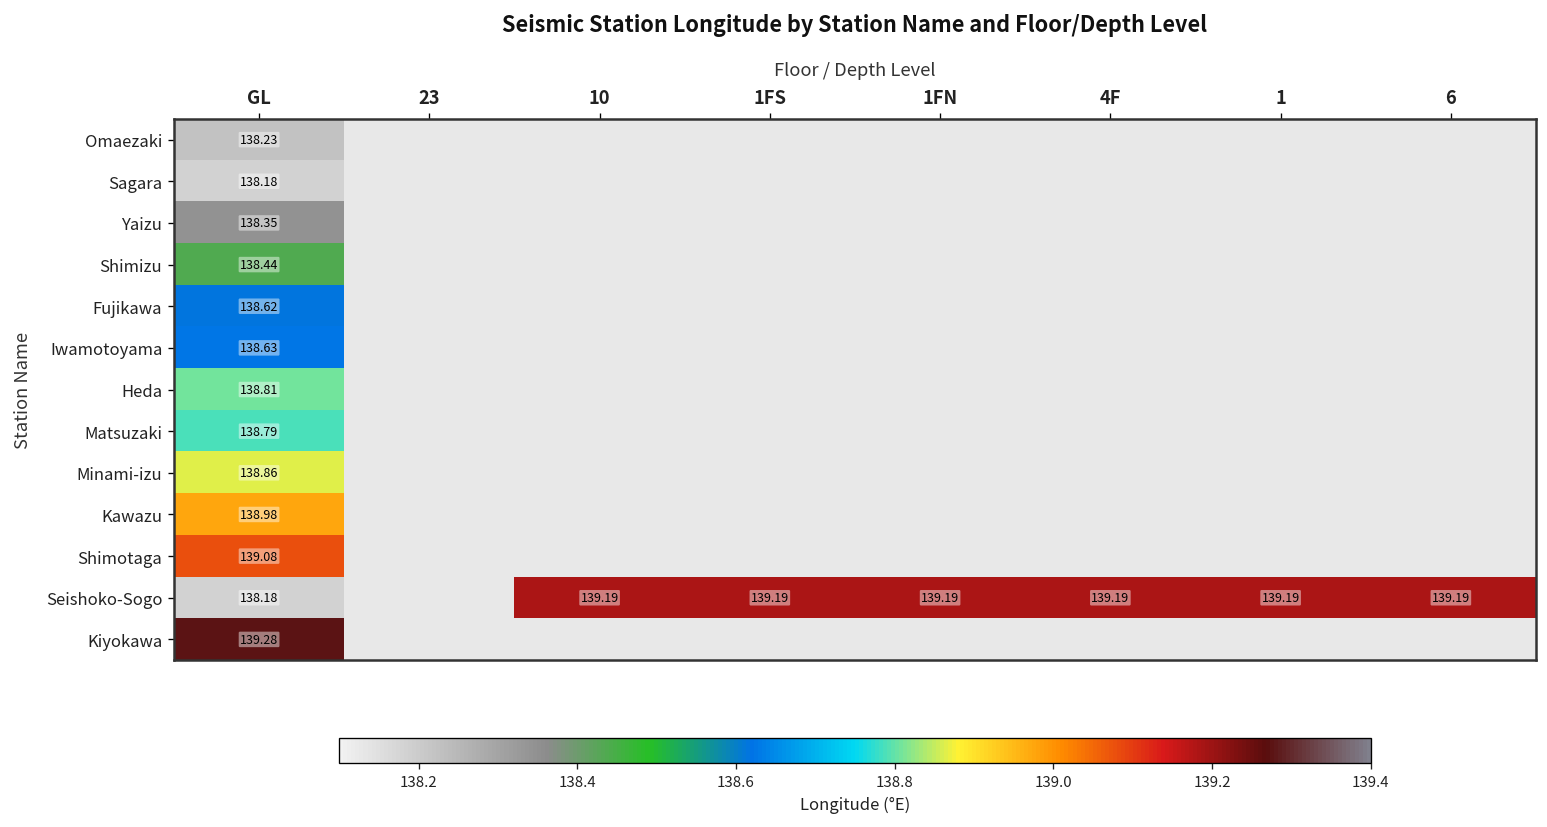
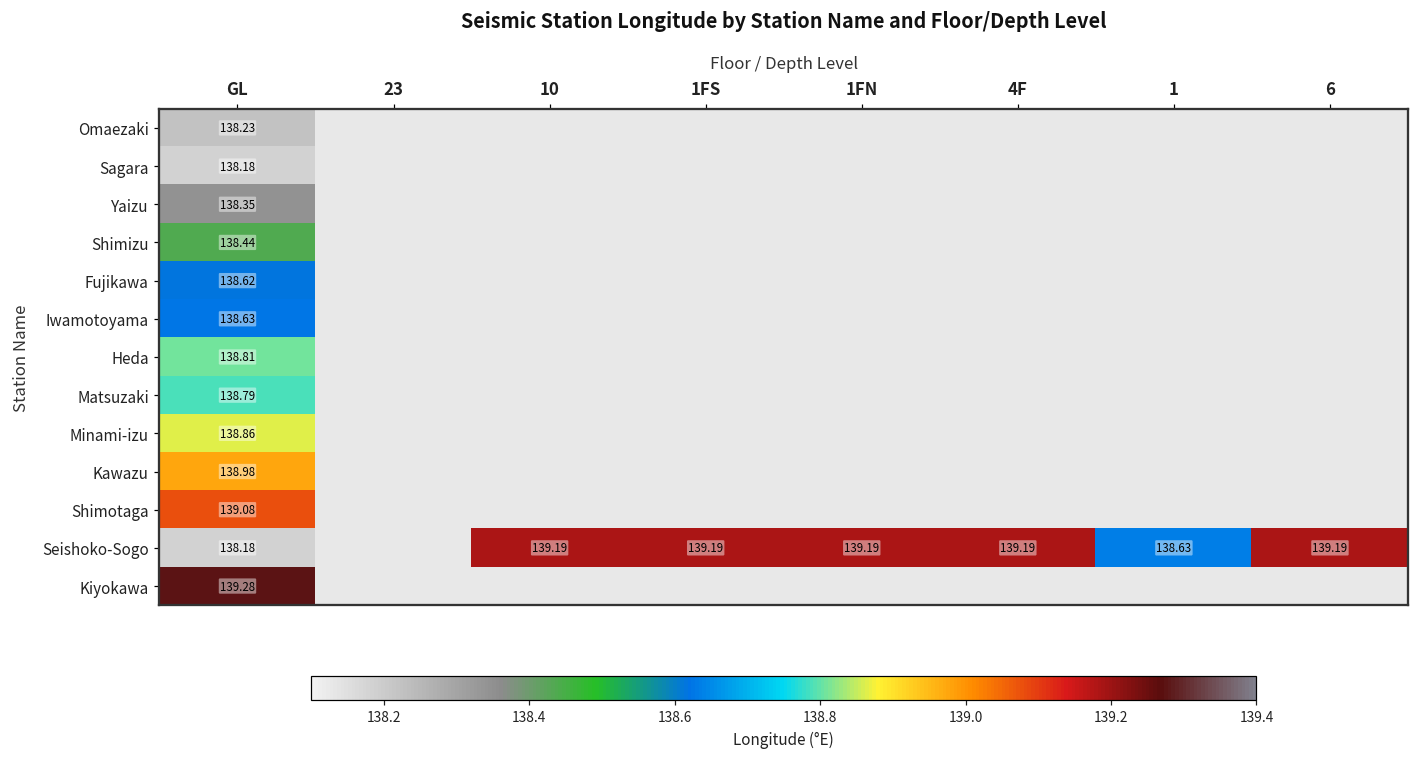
  {
    "Seishoko-Sogo": {
-     "1": 139.19
+     "1": 138.63
    }
  }
